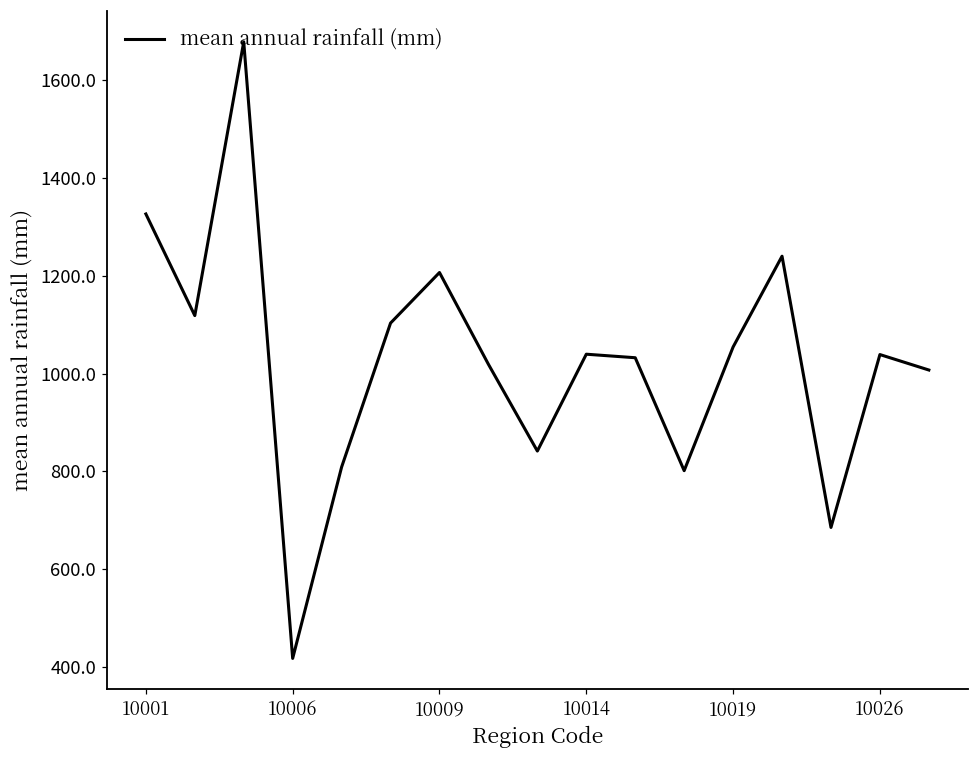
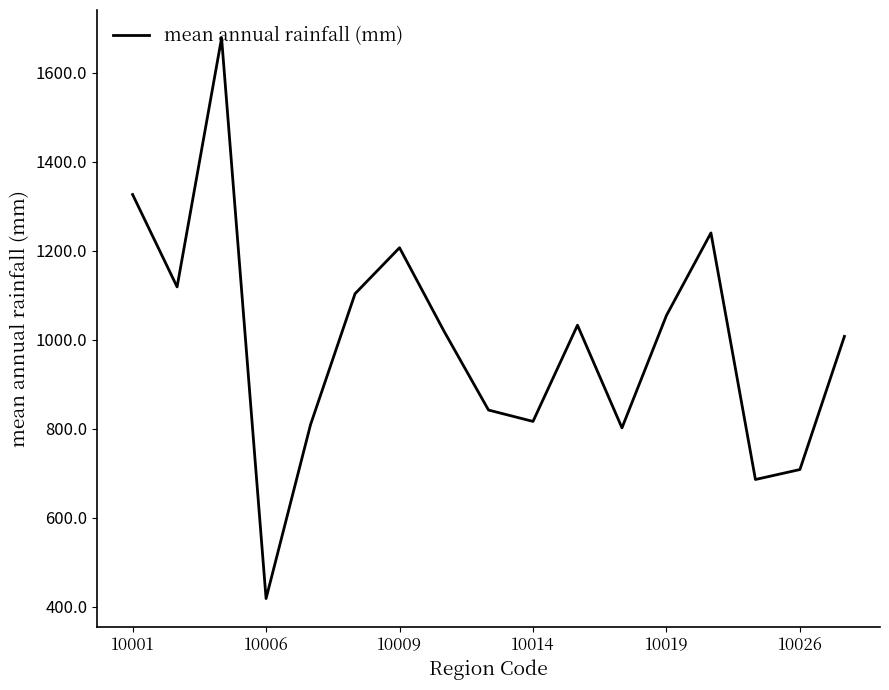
  {
    "10001": 1330,
    "10006": 420,
    "10009": 1210,
-   "10014": 1040,
+   "10014": 820,
    "10019": 1050,
-   "10026": 1040
+   "10026": 710
  }
